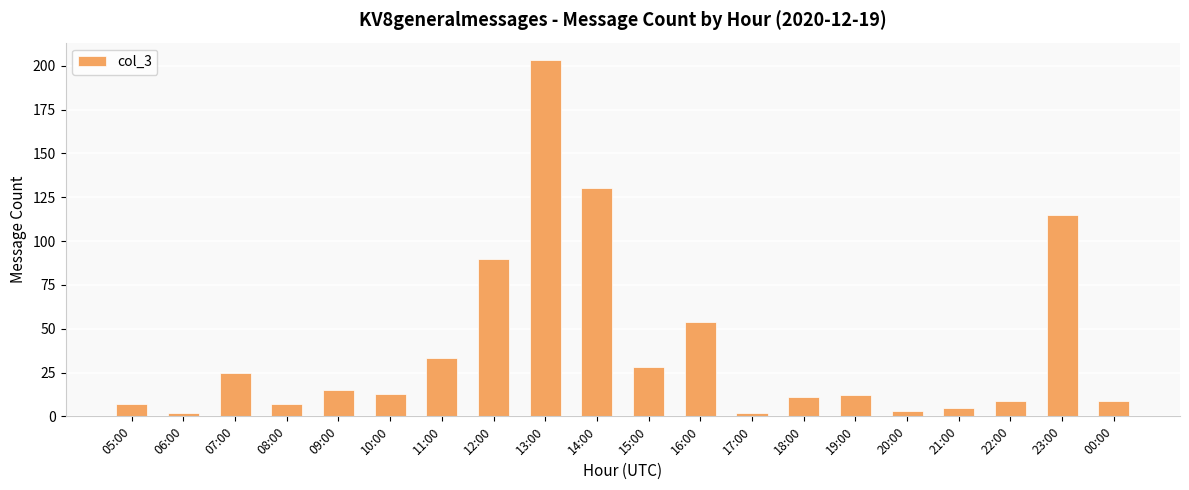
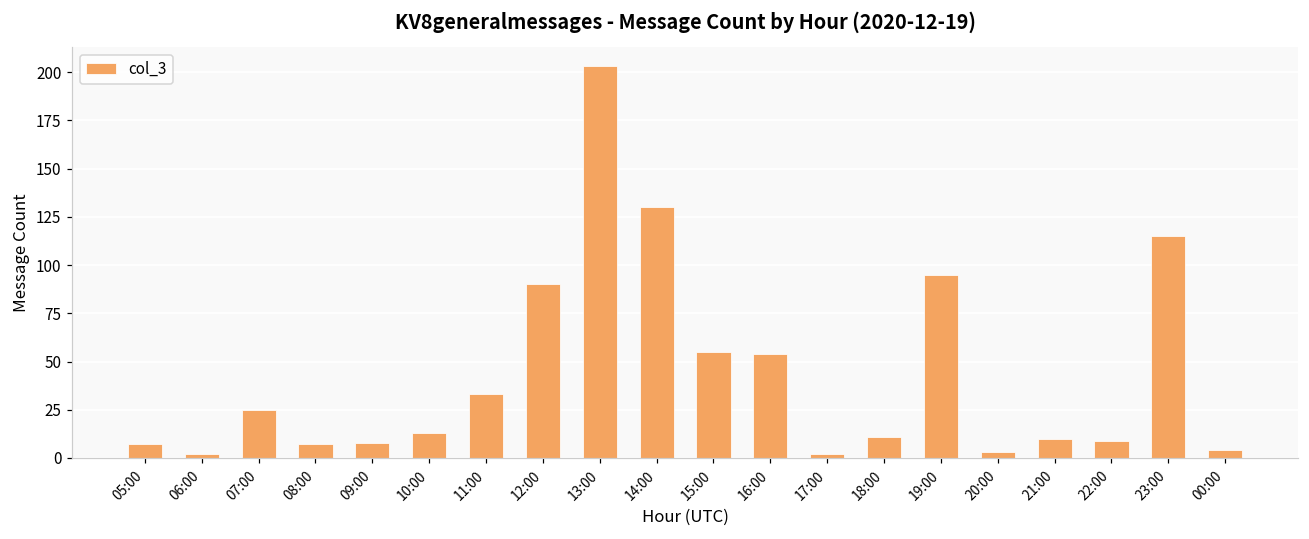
  {
    "05:00": 7,
    "06:00": 2,
    "07:00": 25,
    "08:00": 7,
-   "09:00": 15,
+   "09:00": 8,
    "10:00": 13,
    "11:00": 33,
    "12:00": 90,
    "13:00": 203,
    "14:00": 130,
-   "15:00": 28,
+   "15:00": 55,
    "16:00": 54,
    "17:00": 2,
    "18:00": 11,
-   "19:00": 12,
+   "19:00": 95,
    "20:00": 3,
-   "21:00": 5,
+   "21:00": 10,
    "22:00": 9,
    "23:00": 115,
-   "00:00": 9
+   "00:00": 4
  }
